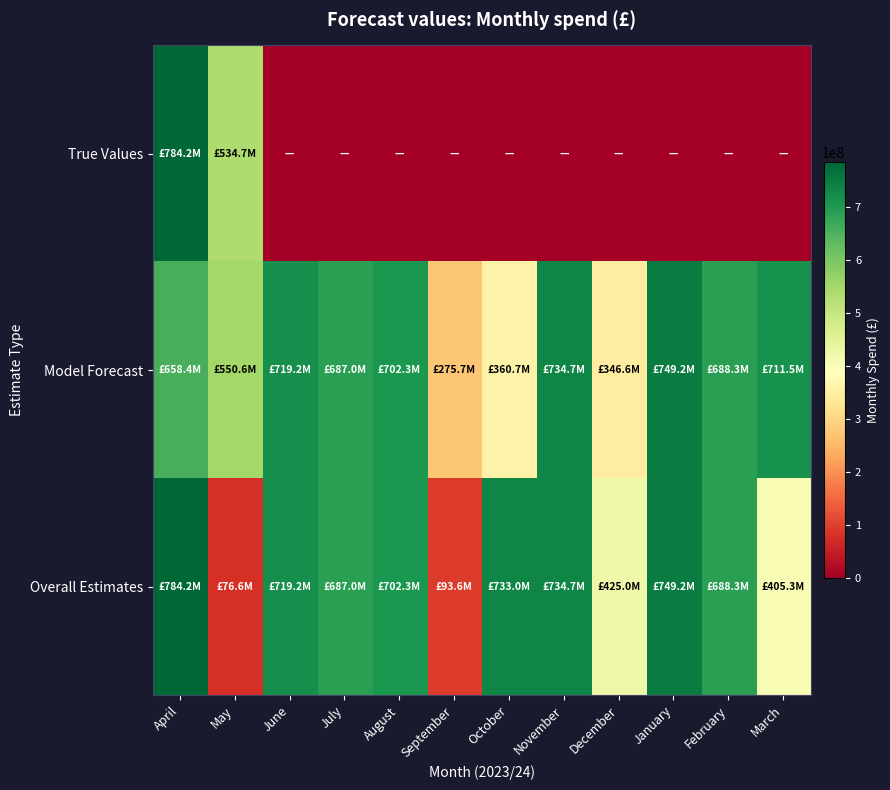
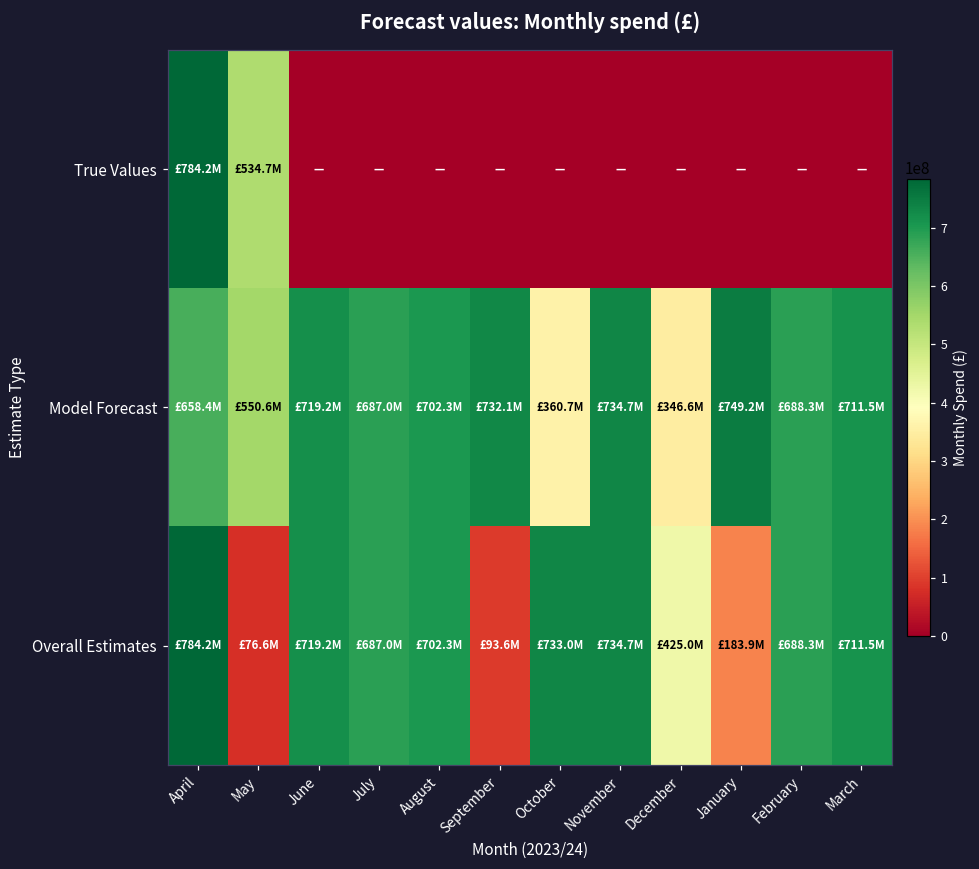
  {
    "True Values": {
      "April": "£784.2M",
      "May": "£534.7M"
    },
    "Model Forecast": {
      "April": "£658.4M",
      "May": "£550.6M",
      "June": "£719.2M",
      "July": "£687.0M",
      "August": "£702.3M",
-     "September": "£275.7M",
+     "September": "£732.1M",
      "October": "£360.7M",
      "November": "£734.7M",
      "December": "£346.6M",
      "January": "£749.2M",
      "February": "£688.3M",
      "March": "£711.5M"
    },
    "Overall Estimates": {
      "April": "£784.2M",
      "May": "£76.6M",
      "June": "£719.2M",
      "July": "£687.0M",
      "August": "£702.3M",
      "September": "£93.6M",
      "October": "£733.0M",
      "November": "£734.7M",
      "December": "£425.0M",
-     "January": "£749.2M",
+     "January": "£183.9M",
      "February": "£688.3M",
-     "March": "£405.3M"
+     "March": "£711.5M"
    }
  }
